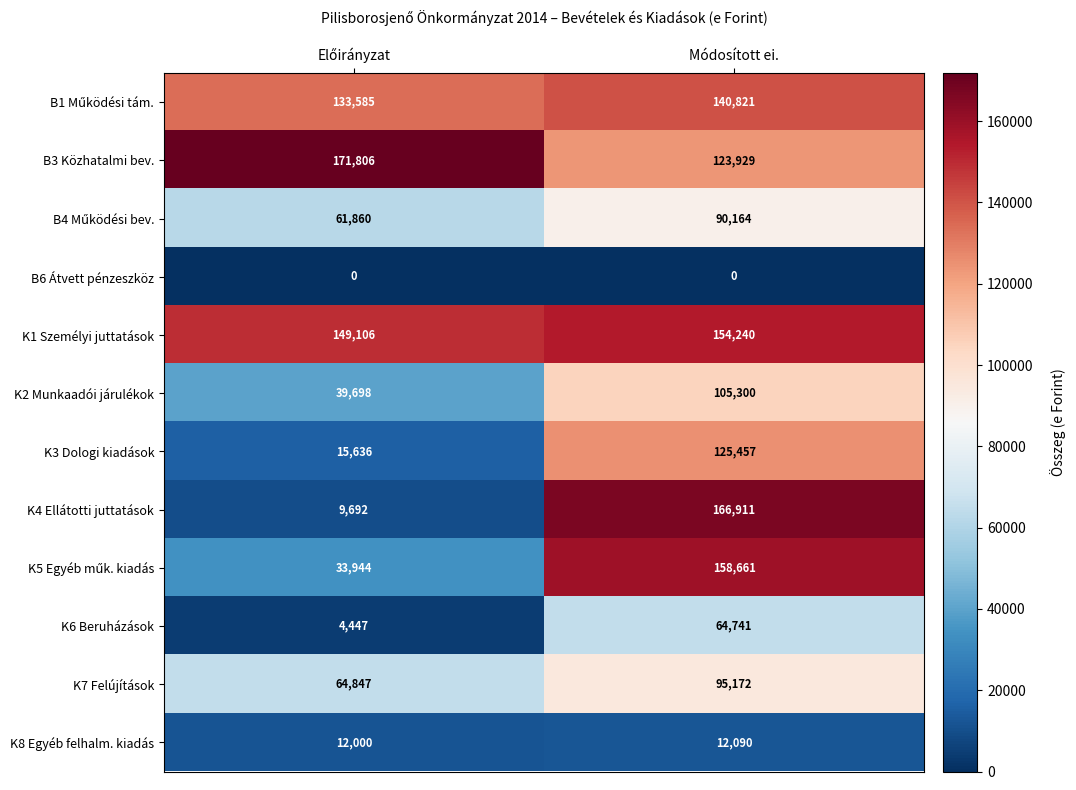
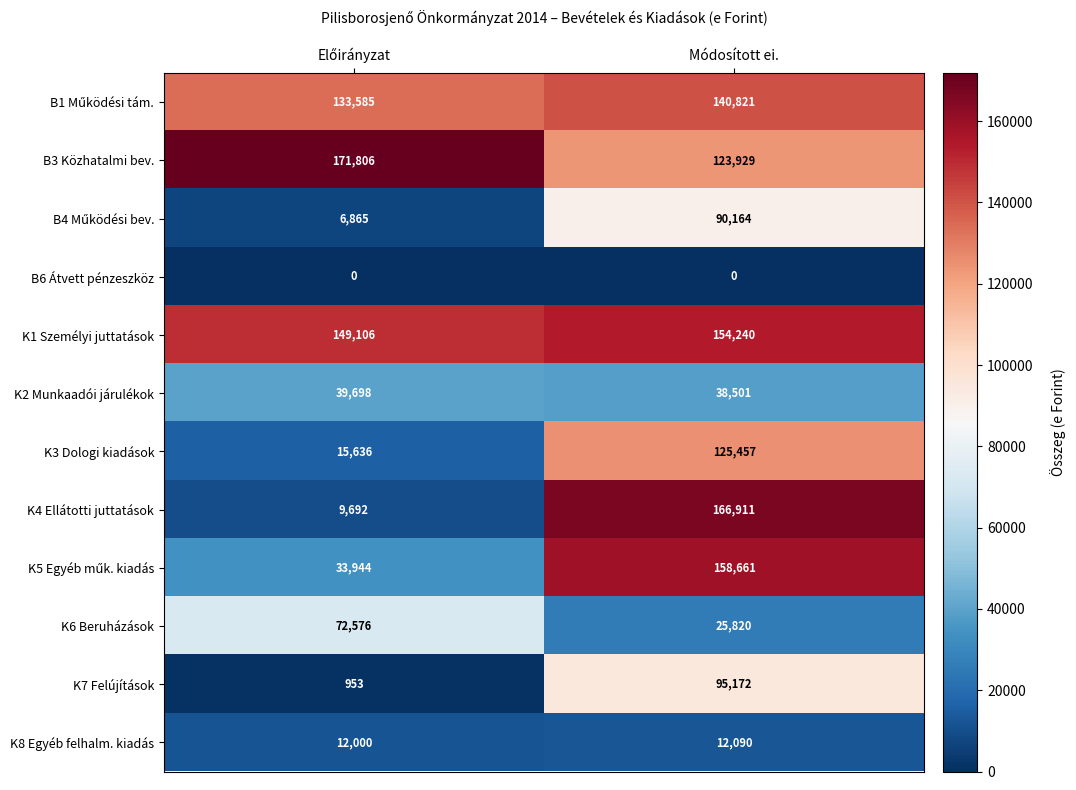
  {
    "B1 Működési tám.": {
      "Előirányzat": "133,585",
      "Módosított ei.": "140,821"
    },
    "B3 Közhatalmi bev.": {
      "Előirányzat": "171,806",
      "Módosított ei.": "123,929"
    },
    "B4 Működési bev.": {
-     "Előirányzat": "61,860",
+     "Előirányzat": "6,865",
      "Módosított ei.": "90,164"
    },
    "B6 Átvett pénzeszköz": {
      "Előirányzat": "0",
      "Módosított ei.": "0"
    },
    "K1 Személyi juttatások": {
      "Előirányzat": "149,106",
      "Módosított ei.": "154,240"
    },
    "K2 Munkaadói járulékok": {
      "Előirányzat": "39,698",
-     "Módosított ei.": "105,300"
+     "Módosított ei.": "38,501"
    },
    "K3 Dologi kiadások": {
      "Előirányzat": "15,636",
      "Módosított ei.": "125,457"
    },
    "K4 Ellátotti juttatások": {
      "Előirányzat": "9,692",
      "Módosított ei.": "166,911"
    },
    "K5 Egyéb műk. kiadás": {
      "Előirányzat": "33,944",
      "Módosított ei.": "158,661"
    },
    "K6 Beruházások": {
-     "Előirányzat": "4,447",
-     "Módosított ei.": "64,741"
+     "Előirányzat": "72,576",
+     "Módosított ei.": "25,820"
    },
    "K7 Felújítások": {
-     "Előirányzat": "64,847",
+     "Előirányzat": "953",
      "Módosított ei.": "95,172"
    },
    "K8 Egyéb felhalm. kiadás": {
      "Előirányzat": "12,000",
      "Módosított ei.": "12,090"
    }
  }
